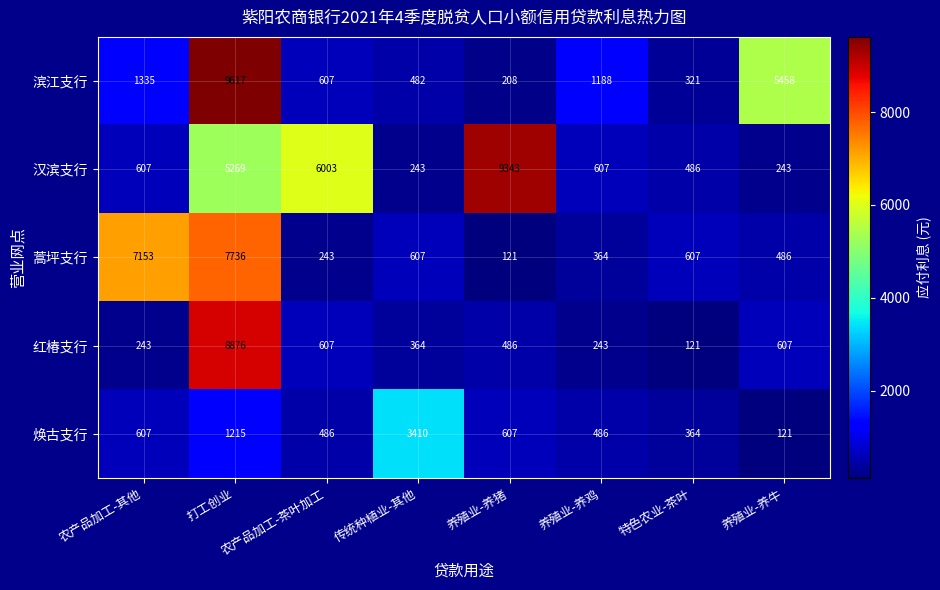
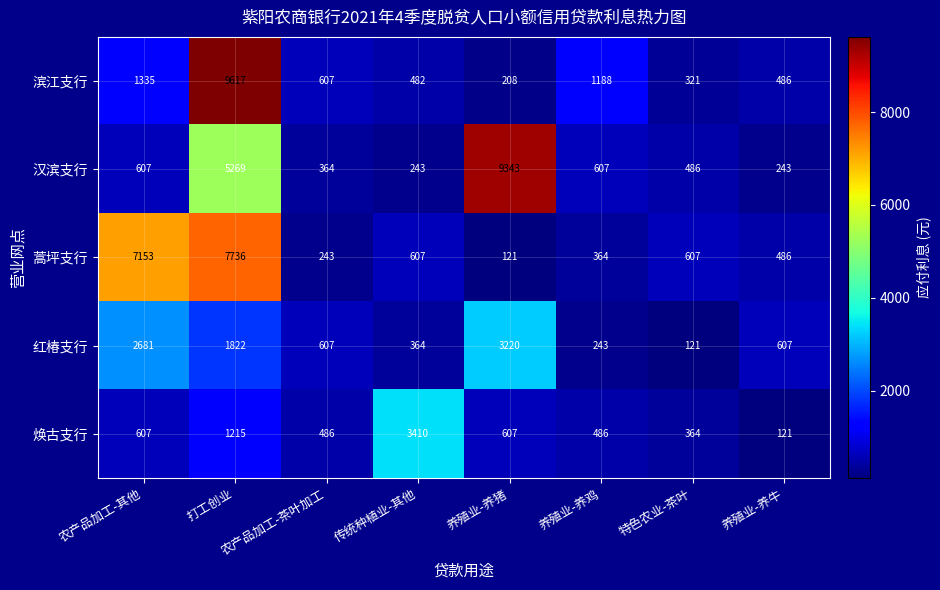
  {
    "滨江支行": {
      "农产品加工-其他": 1335,
      "打工创业": 9617,
      "农产品加工-茶叶加工": 607,
      "传统种植业-其他": 482,
      "养殖业-养猪": 208,
      "养殖业-养鸡": 1188,
      "特色农业-茶叶": 321,
-     "养殖业-养牛": 5458
+     "养殖业-养牛": 486
    },
    "汉滨支行": {
      "农产品加工-其他": 607,
      "打工创业": 5269,
-     "农产品加工-茶叶加工": 6003,
+     "农产品加工-茶叶加工": 364,
      "传统种植业-其他": 243,
      "养殖业-养猪": 9343,
      "养殖业-养鸡": 607,
      "特色农业-茶叶": 486,
      "养殖业-养牛": 243
    },
    "蒿坪支行": {
      "农产品加工-其他": 7153,
      "打工创业": 7736,
      "农产品加工-茶叶加工": 243,
      "传统种植业-其他": 607,
      "养殖业-养猪": 121,
      "养殖业-养鸡": 364,
      "特色农业-茶叶": 607,
      "养殖业-养牛": 486
    },
    "红椿支行": {
-     "农产品加工-其他": 243,
-     "打工创业": 8876,
+     "农产品加工-其他": 2681,
+     "打工创业": 1822,
      "农产品加工-茶叶加工": 607,
      "传统种植业-其他": 364,
-     "养殖业-养猪": 486,
+     "养殖业-养猪": 3220,
      "养殖业-养鸡": 243,
      "特色农业-茶叶": 121,
      "养殖业-养牛": 607
    },
    "焕古支行": {
      "农产品加工-其他": 607,
      "打工创业": 1215,
      "农产品加工-茶叶加工": 486,
      "传统种植业-其他": 3410,
      "养殖业-养猪": 607,
      "养殖业-养鸡": 486,
      "特色农业-茶叶": 364,
      "养殖业-养牛": 121
    }
  }
